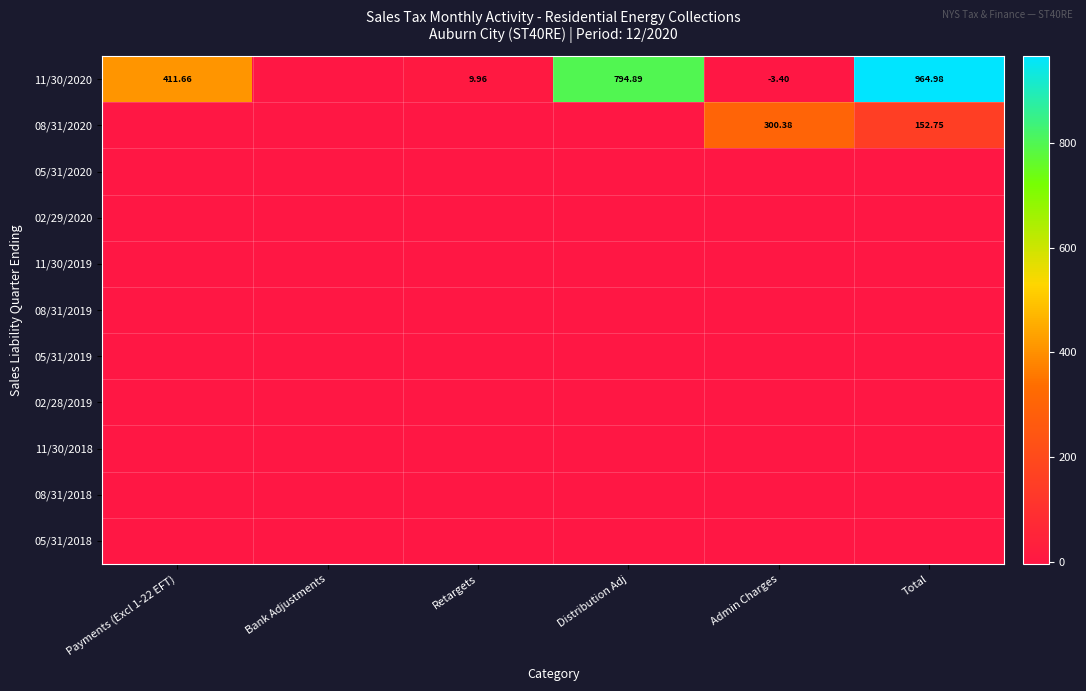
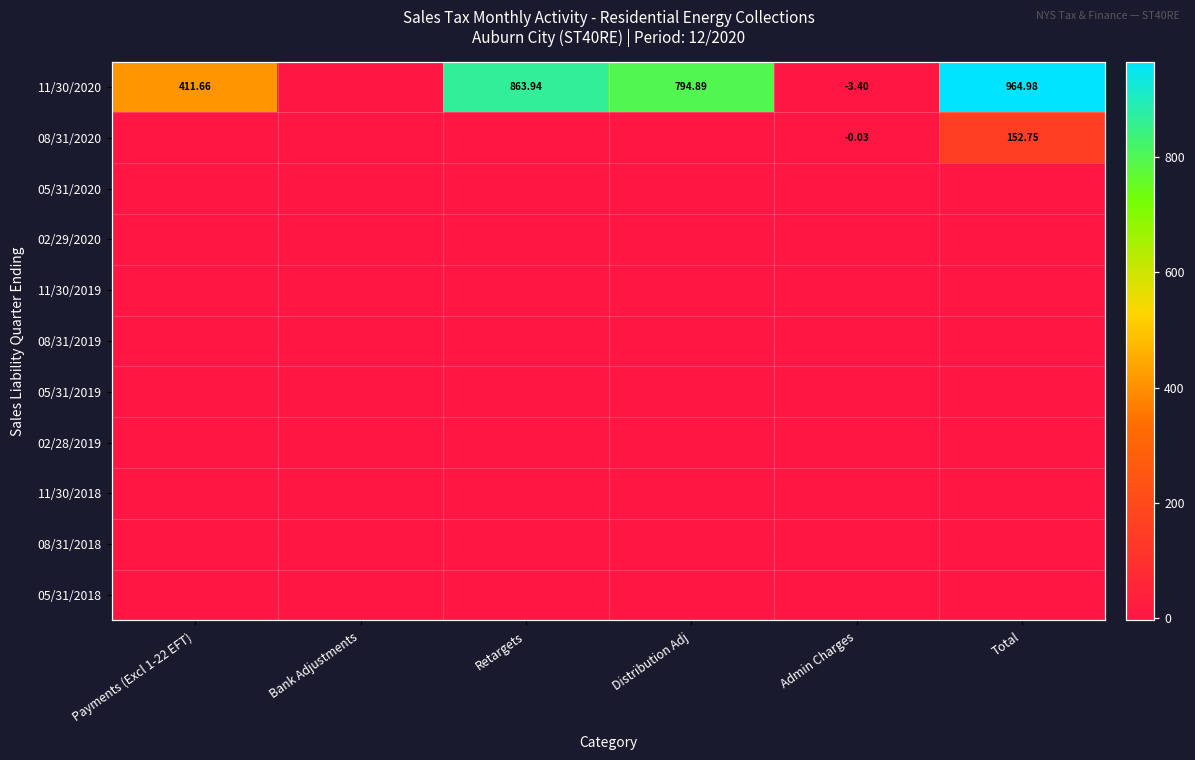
  {
    "11/30/2020": {
      "Payments (Excl 1-22 EFT)": 411.66,
-     "Retargets": 9.96,
+     "Retargets": 863.94,
      "Distribution Adj": 794.89,
      "Admin Charges": -3.40,
      "Total": 964.98
    },
    "08/31/2020": {
-     "Admin Charges": 300.38,
+     "Admin Charges": -0.03,
      "Total": 152.75
    }
  }
